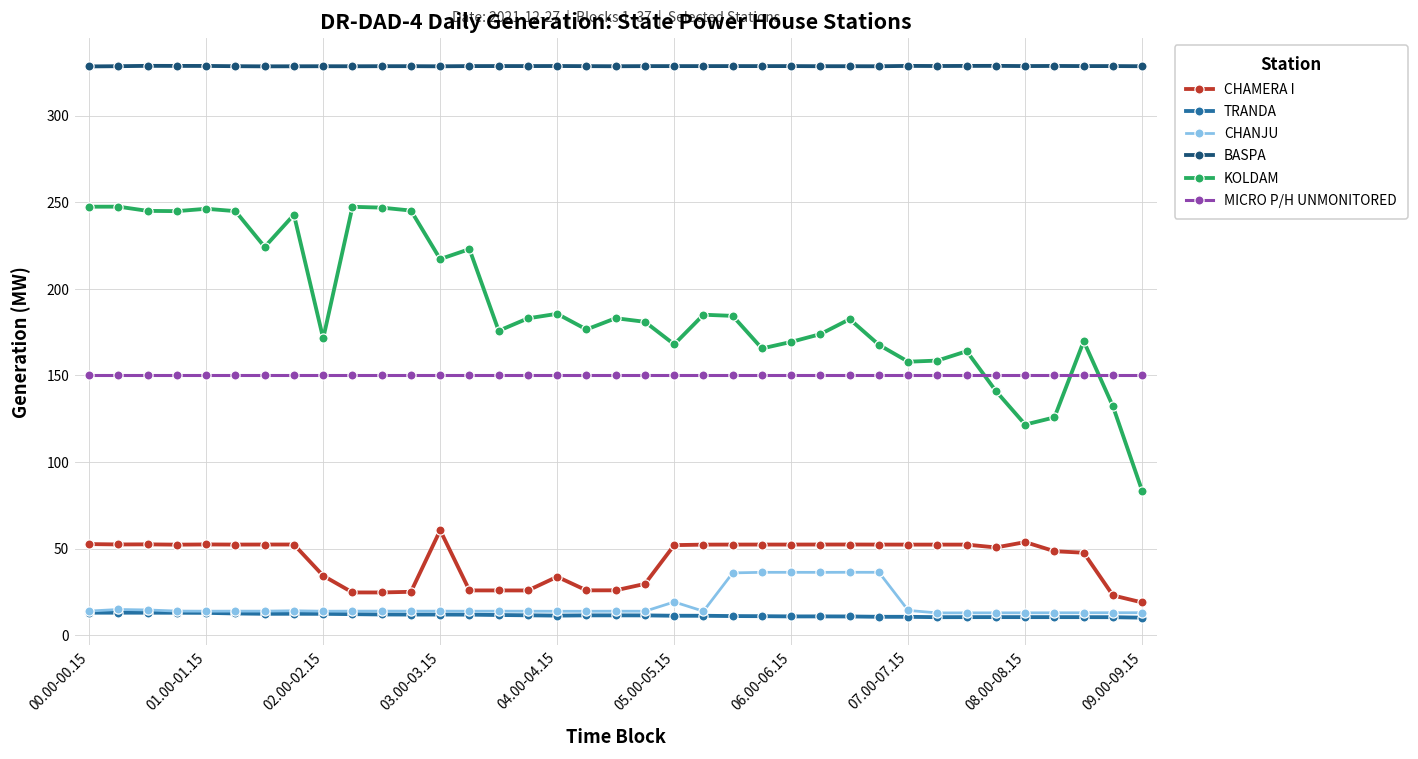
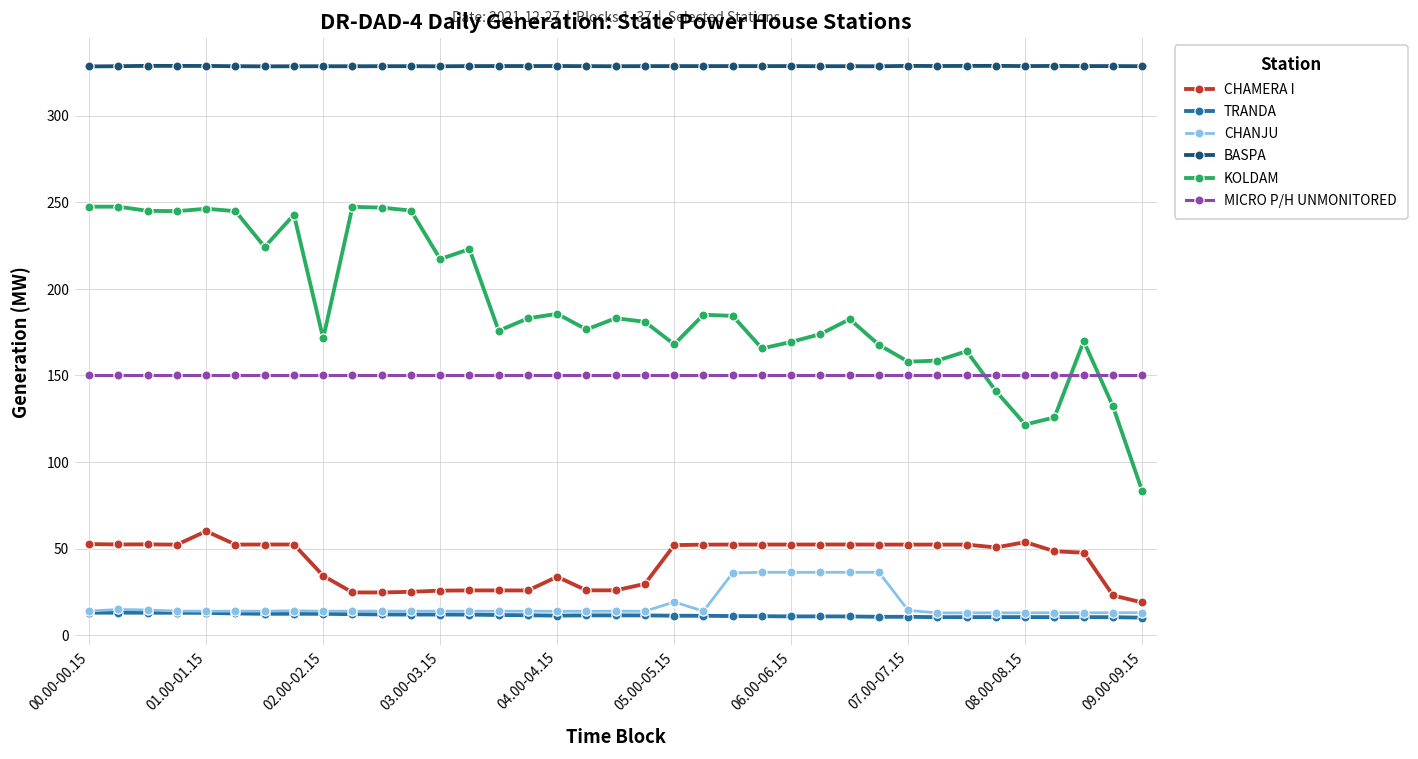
  {
    "CHAMERA I": {
      "00.00-00.15": 53,
-     "01.00-01.15": 52,
+     "01.00-01.15": 60,
      "02.00-02.15": 34,
-     "03.00-03.15": 61,
+     "03.00-03.15": 26,
      "04.00-04.15": 34,
      "05.00-05.15": 52,
      "06.00-06.15": 52,
      "07.00-07.15": 52,
      "08.00-08.15": 54,
      "09.00-09.15": 19
    },
    "CHANJU": {
      "03.00-03.15": 14,
      "04.00-04.15": 14,
      "05.00-05.15": 19,
      "06.00-06.15": 36,
      "07.00-07.15": 14,
      "08.00-08.15": 13,
      "09.00-09.15": 13
    },
    "KOLDAM": {
      "00.00-00.15": 247,
      "01.00-01.15": 246,
      "02.00-02.15": 171,
      "03.00-03.15": 217,
      "04.00-04.15": 186,
      "05.00-05.15": 168,
      "06.00-06.15": 169,
      "07.00-07.15": 158,
      "08.00-08.15": 122,
      "09.00-09.15": 83
    },
    "MICRO P/H UNMONITORED": {
      "00.00-00.15": 150,
      "01.00-01.15": 150,
      "02.00-02.15": 150,
      "03.00-03.15": 150,
      "04.00-04.15": 150,
      "05.00-05.15": 150,
      "06.00-06.15": 150,
      "07.00-07.15": 150,
      "08.00-08.15": 150,
      "09.00-09.15": 150
    }
  }
